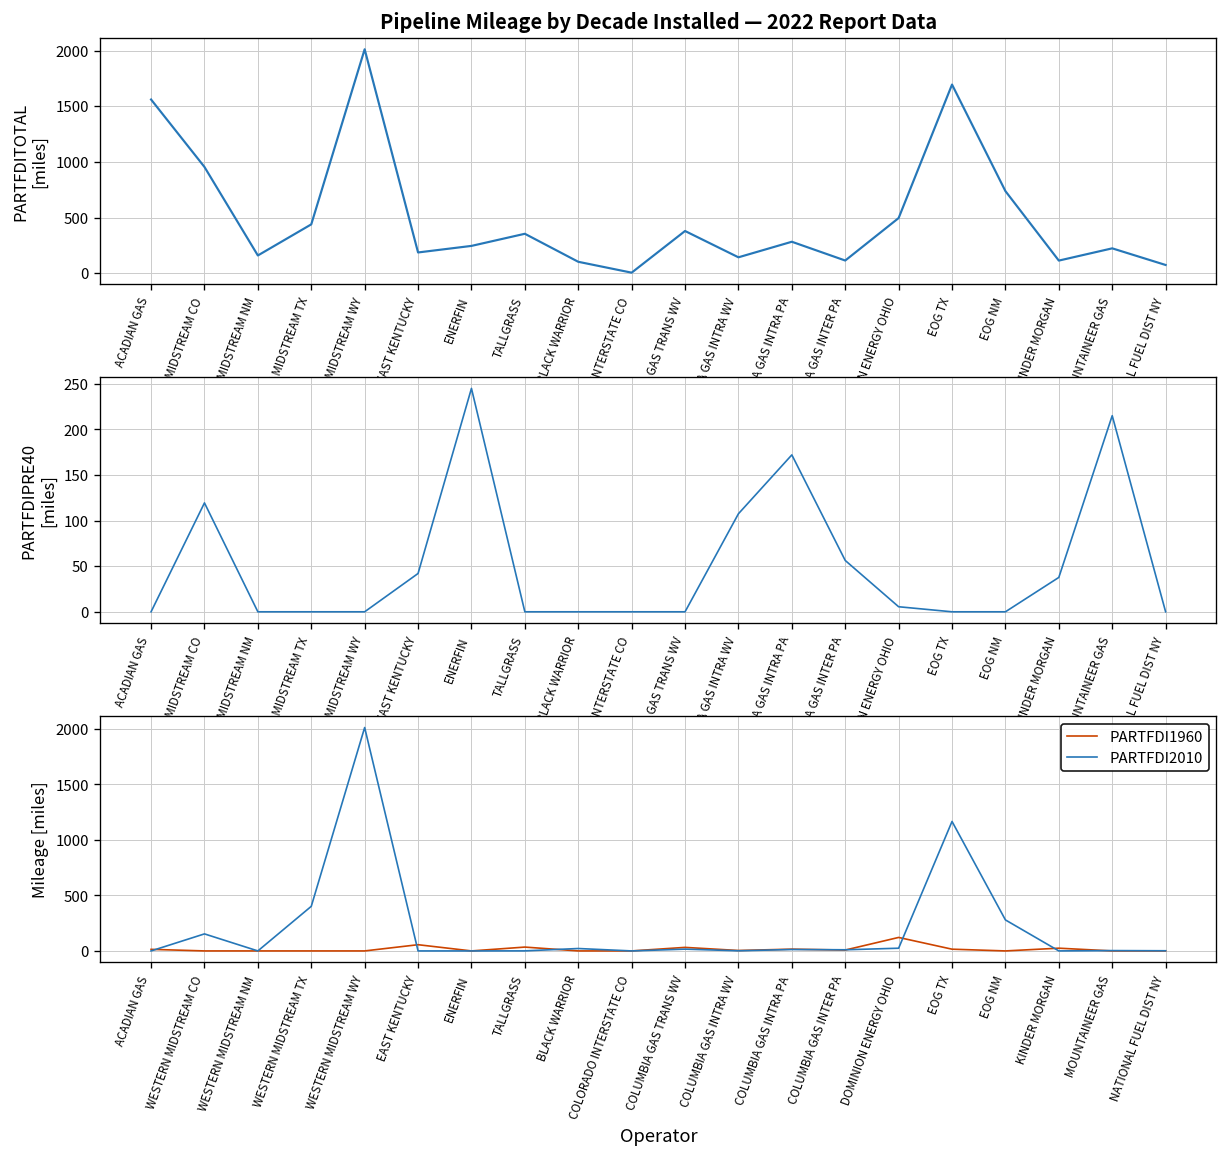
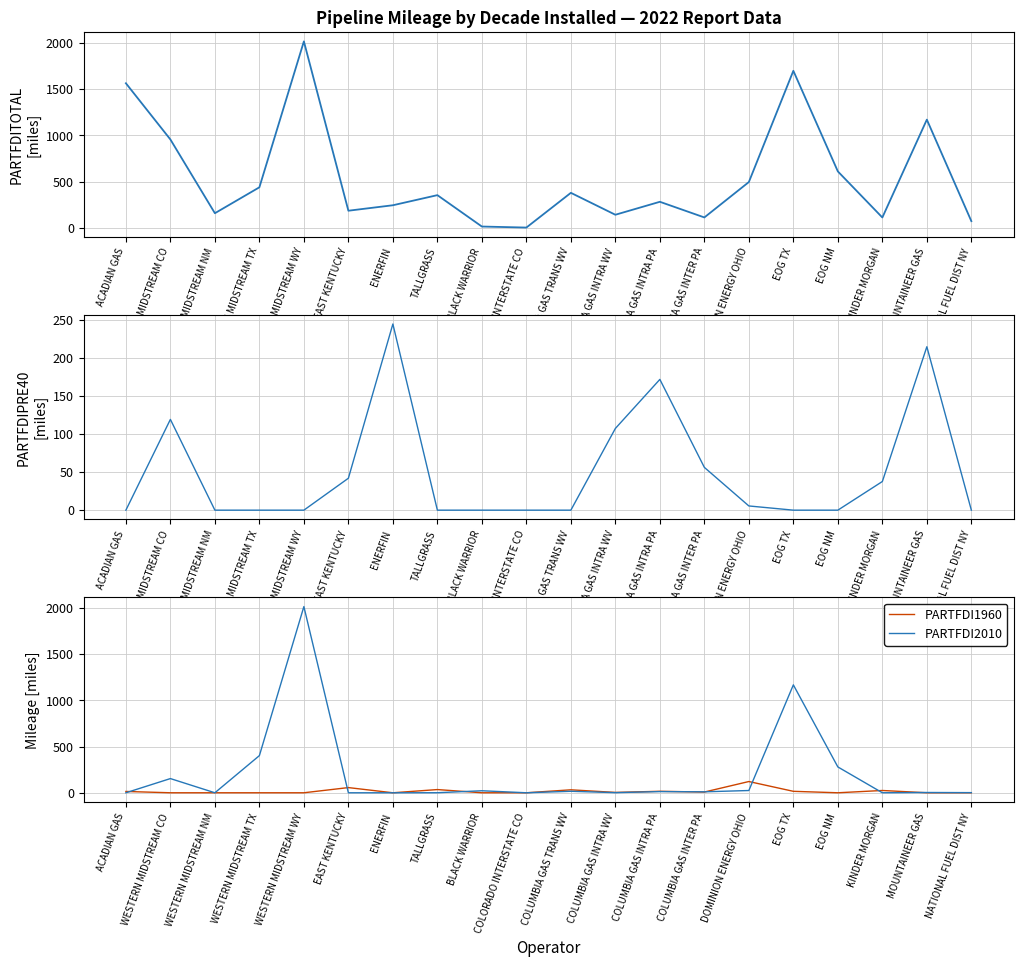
  {
    "Pipeline Mileage by Decade Installed — 2022 Report Data": {
      "ACADIAN GAS": 1600,
      "EAST KENTUCKY": 200,
      "ENERFIN": 200,
      "TALLGRASS": 400,
-     "BLACK WARRIOR": 100,
+     "BLACK WARRIOR": 0,
      "EOG TX": 1700,
-     "EOG NM": 700,
+     "EOG NM": 600,
      "KINDER MORGAN": 100,
-     "MOUNTAINEER GAS": 200
+     "MOUNTAINEER GAS": 1200
    }
  }
